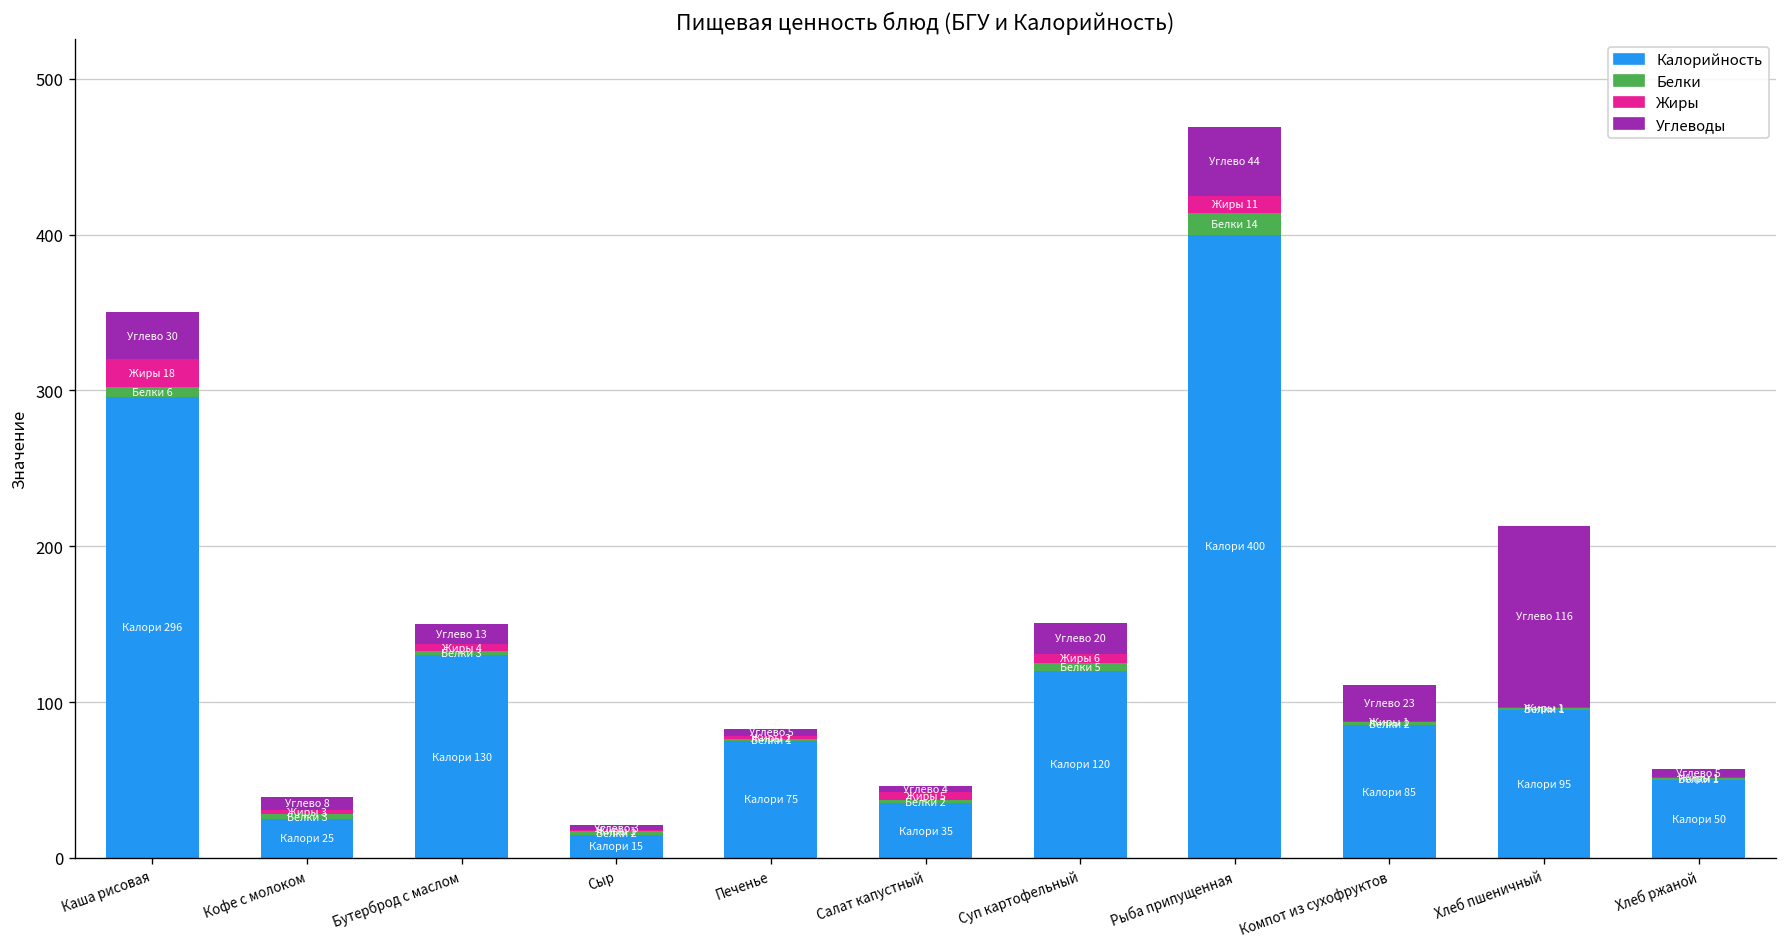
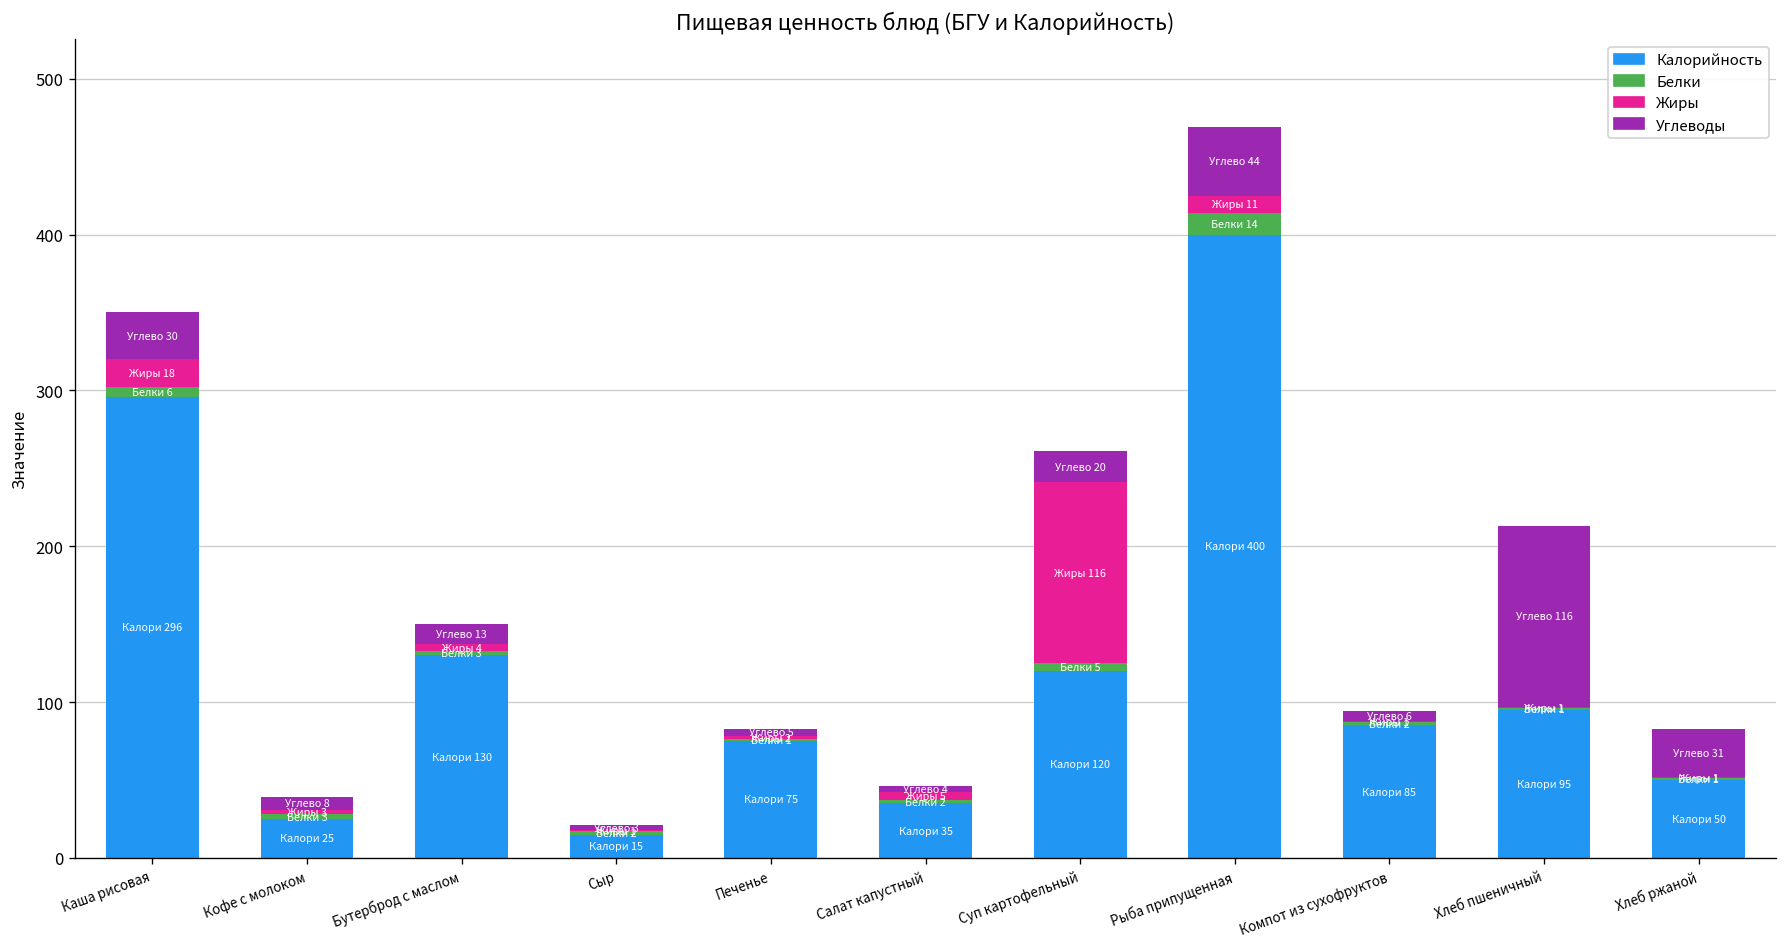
  {
    "Жиры": {
-     "Суп картофельный": 6
+     "Суп картофельный": 116
    },
    "Углеводы": {
-     "Компот из сухофруктов": 23,
-     "Хлеб ржаной": 5
+     "Компот из сухофруктов": 6,
+     "Хлеб ржаной": 31
    }
  }
